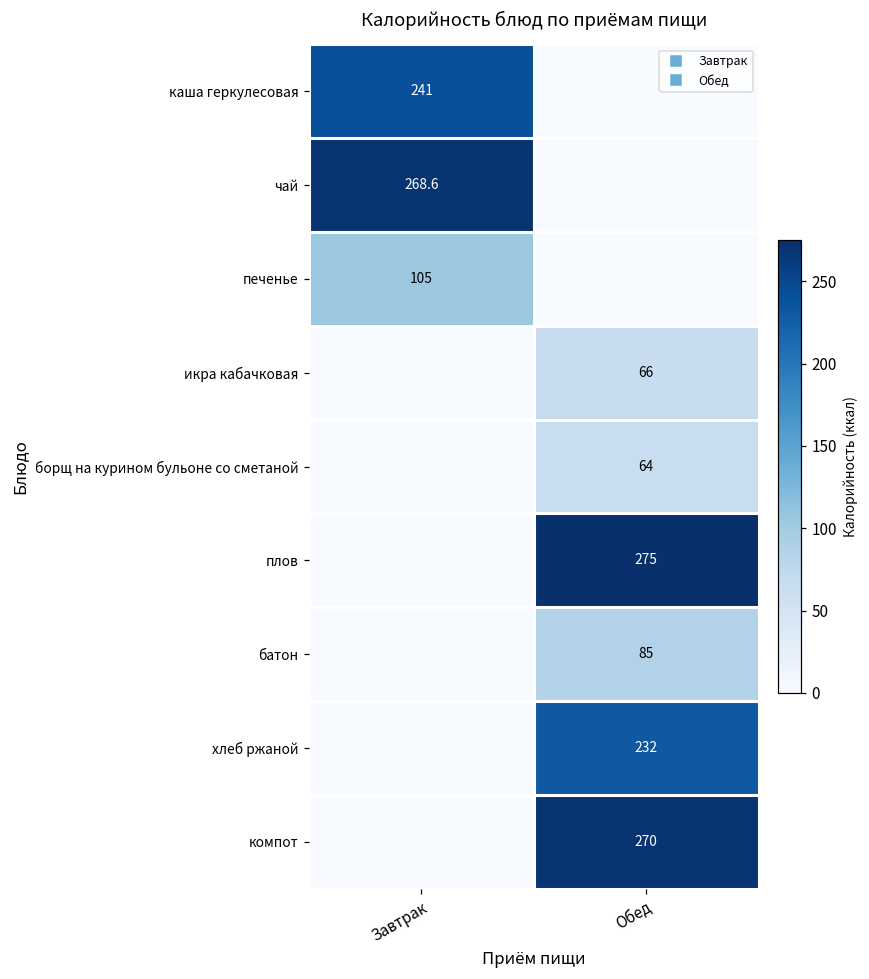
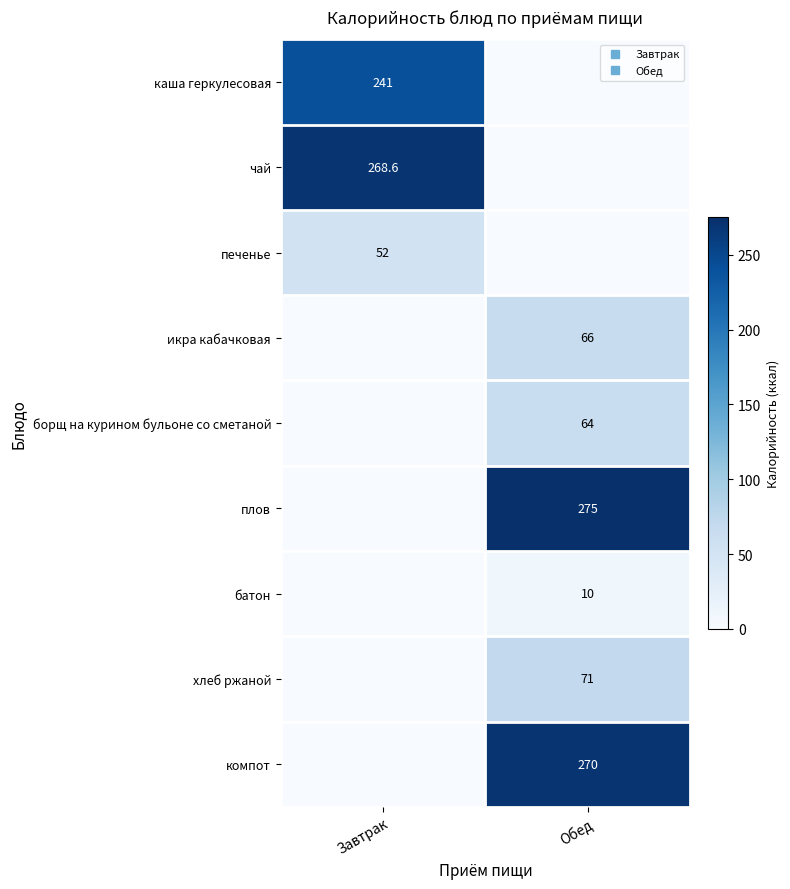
  {
    "каша геркулесовая": {
      "Завтрак": 241
    },
    "чай": {
      "Завтрак": 268.6
    },
    "печенье": {
-     "Завтрак": 105
+     "Завтрак": 52
    },
    "икра кабачковая": {
      "Обед": 66
    },
    "борщ на курином бульоне со сметаной": {
      "Обед": 64
    },
    "плов": {
      "Обед": 275
    },
    "батон": {
-     "Обед": 85
+     "Обед": 10
    },
    "хлеб ржаной": {
-     "Обед": 232
+     "Обед": 71
    },
    "компот": {
      "Обед": 270
    }
  }
